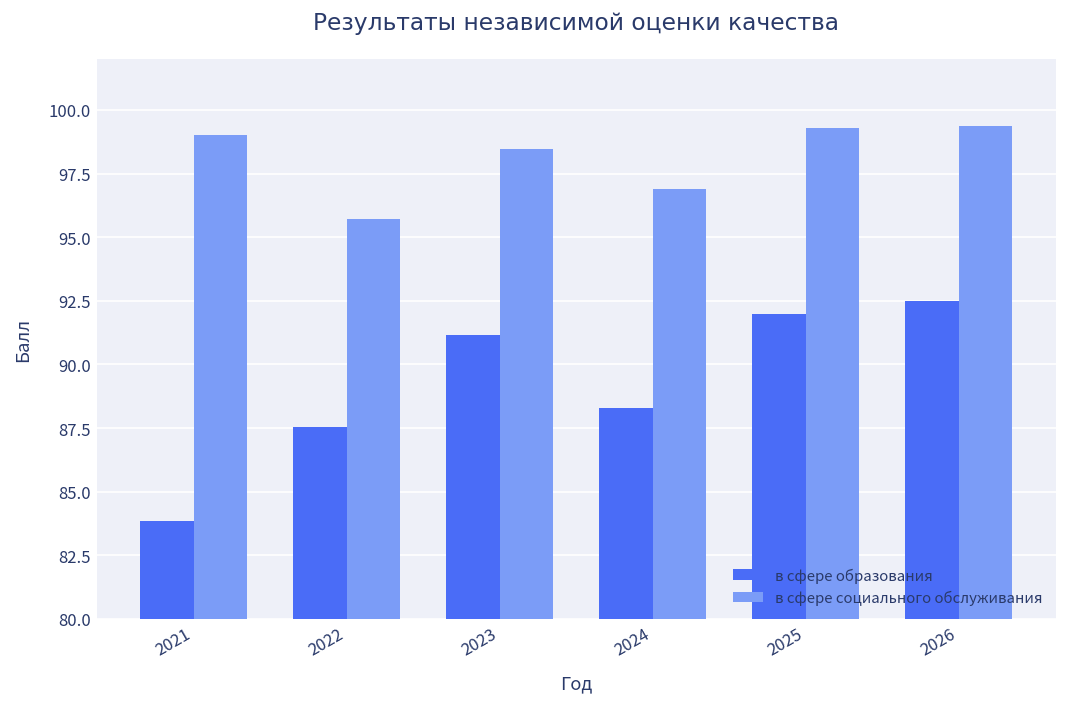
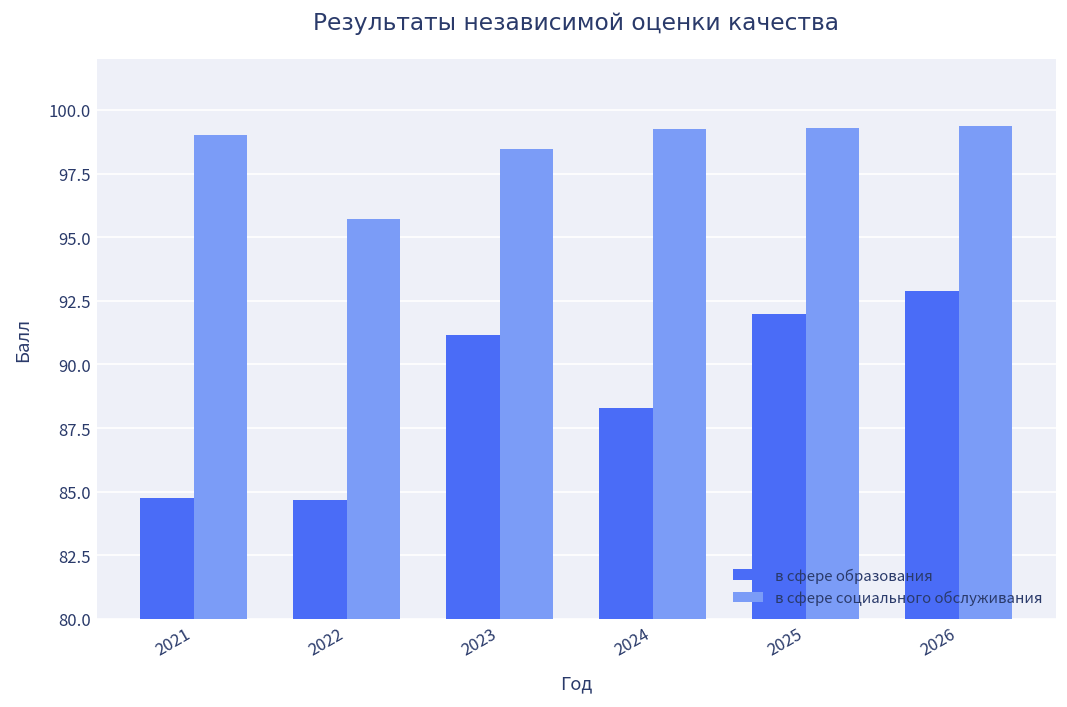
  {
    "в сфере образования": {
-     "2021": 83.8,
-     "2022": 87.5,
+     "2021": 84.7,
+     "2022": 84.7,
      "2023": 91.2,
      "2024": 88.3,
      "2025": 92.0,
-     "2026": 92.5
+     "2026": 92.9
    },
    "в сфере социального обслуживания": {
      "2021": 99.0,
      "2022": 95.7,
      "2023": 98.5,
-     "2024": 96.9,
+     "2024": 99.3,
      "2025": 99.3,
      "2026": 99.4
    }
  }
